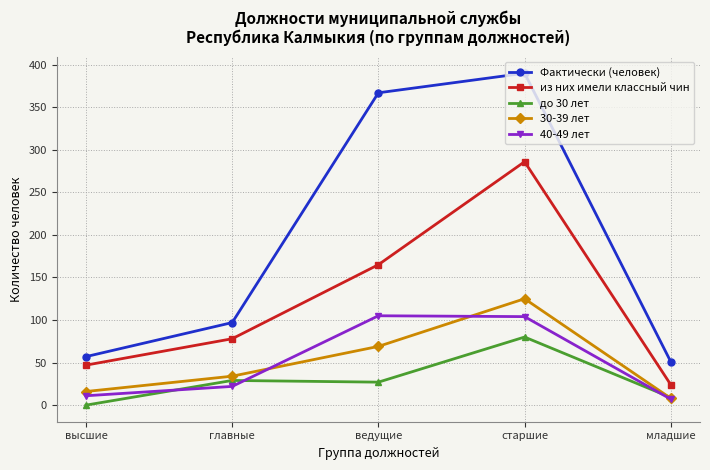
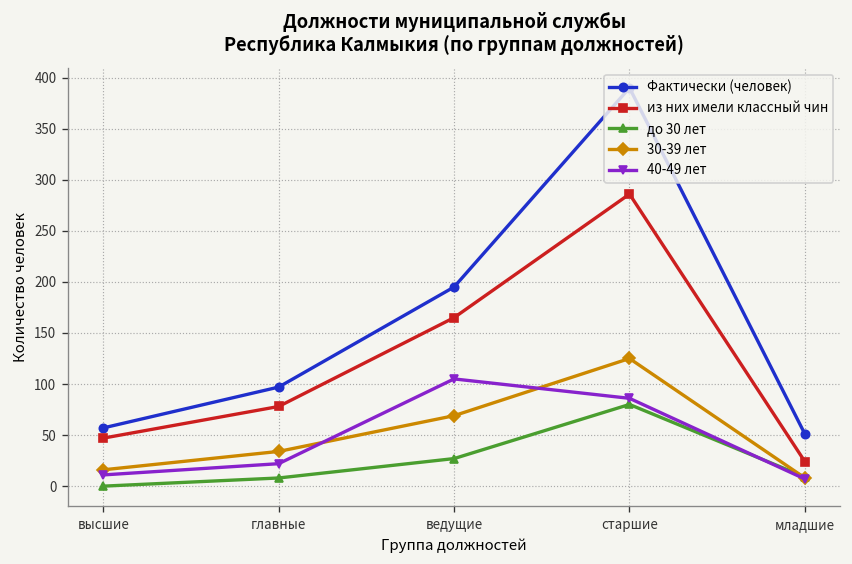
  {
    "Фактически (человек)": {
      "высшие": 60,
      "главные": 100,
-     "ведущие": 370,
+     "ведущие": 200,
      "младшие": 50
    },
    "из них имели классный чин": {
      "высшие": 50,
      "главные": 80,
      "ведущие": 170,
      "старшие": 290,
      "младшие": 20
    },
    "до 30 лет": {
      "высшие": 0,
-     "главные": 30,
+     "главные": 10,
      "ведущие": 30,
      "старшие": 80
    },
    "30-39 лет": {
      "высшие": 20,
      "главные": 30,
      "ведущие": 70,
      "старшие": 130
    },
    "40-49 лет": {
      "высшие": 10,
      "главные": 20,
      "ведущие": 110,
-     "старшие": 100
+     "старшие": 90
    }
  }
